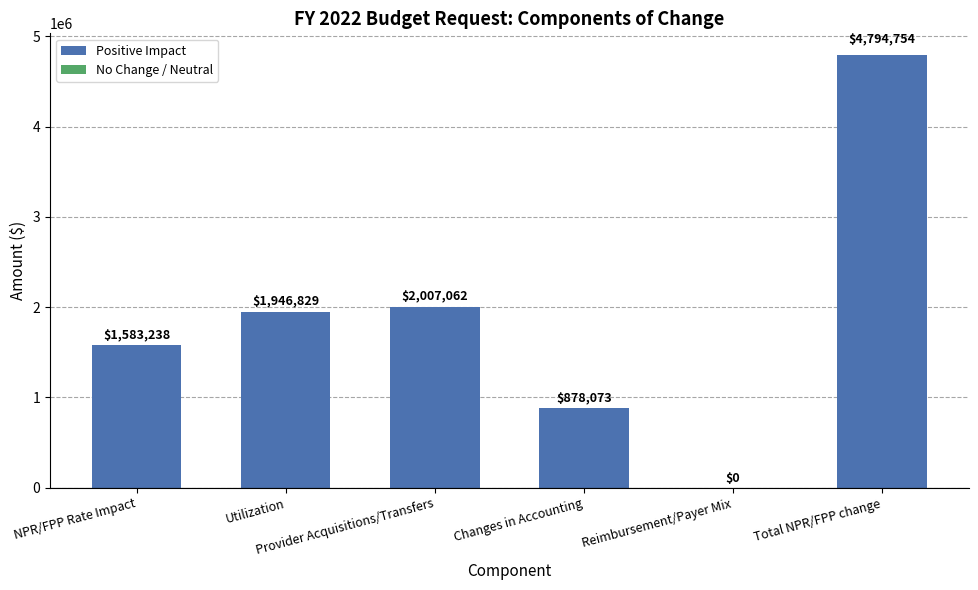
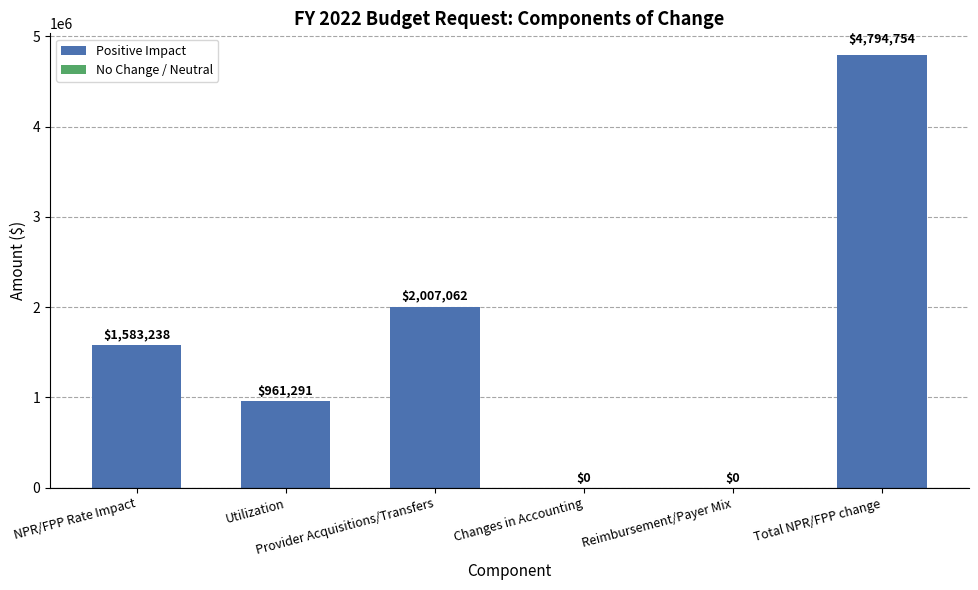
  {
    "NPR/FPP Rate Impact": "$1,583,238",
-   "Utilization": "$1,946,829",
+   "Utilization": "$961,291",
    "Provider Acquisitions/Transfers": "$2,007,062",
-   "Changes in Accounting": "$878,073",
+   "Changes in Accounting": "$0",
    "Reimbursement/Payer Mix": "$0",
    "Total NPR/FPP change": "$4,794,754"
  }
